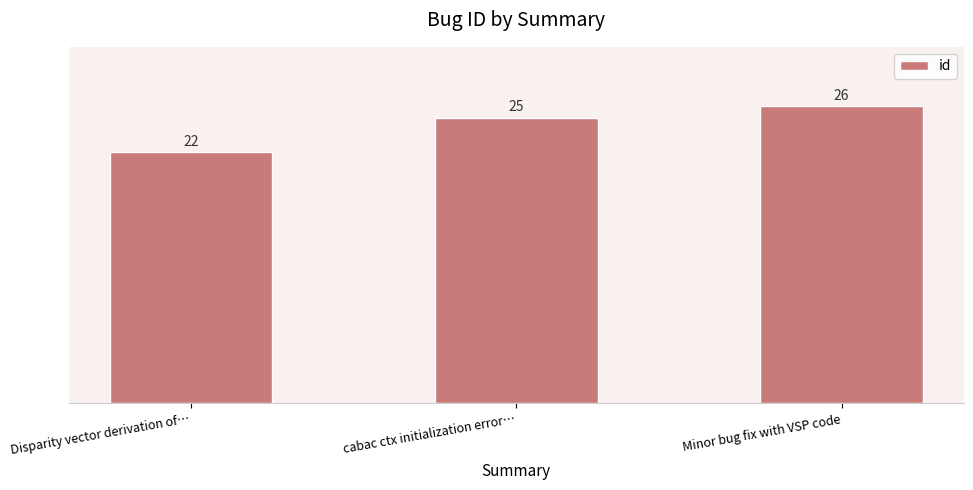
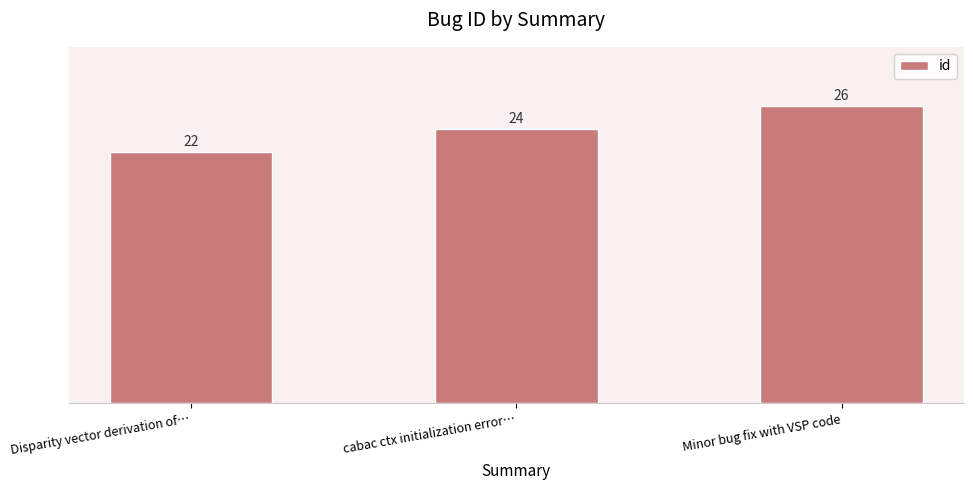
  {
    "Disparity vector derivation of…": 22,
-   "cabac ctx initialization error…": 25,
+   "cabac ctx initialization error…": 24,
    "Minor bug fix with VSP code": 26
  }
